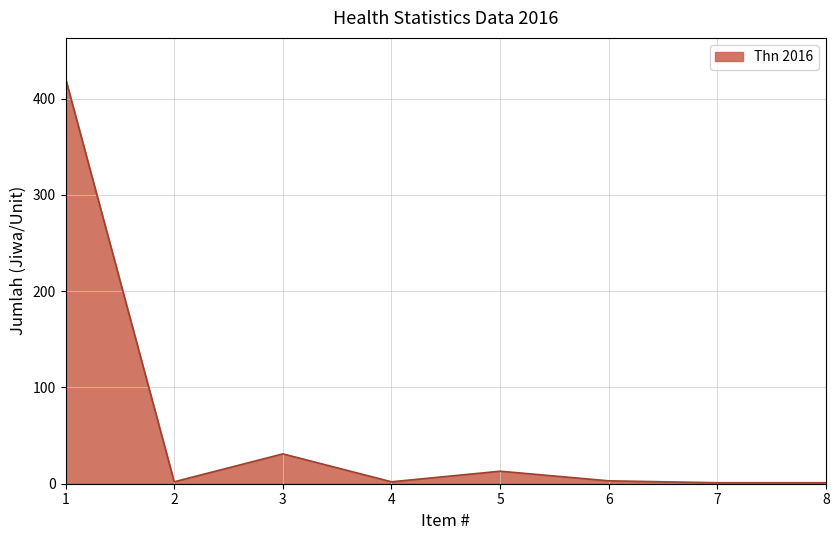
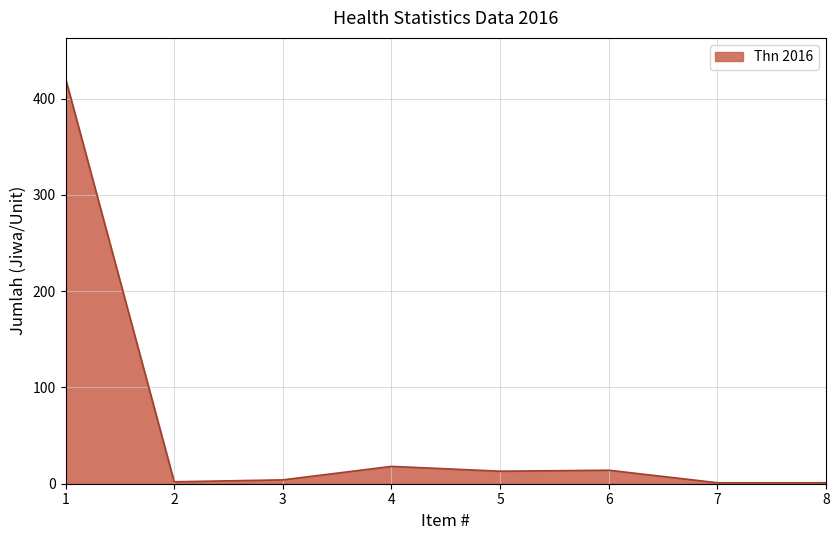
  {
    "1": 420,
    "2": 0,
-   "3": 30,
-   "4": 0,
+   "3": 0,
+   "4": 20,
    "5": 10,
-   "6": 0,
+   "6": 10,
    "7": 0,
    "8": 0
  }
